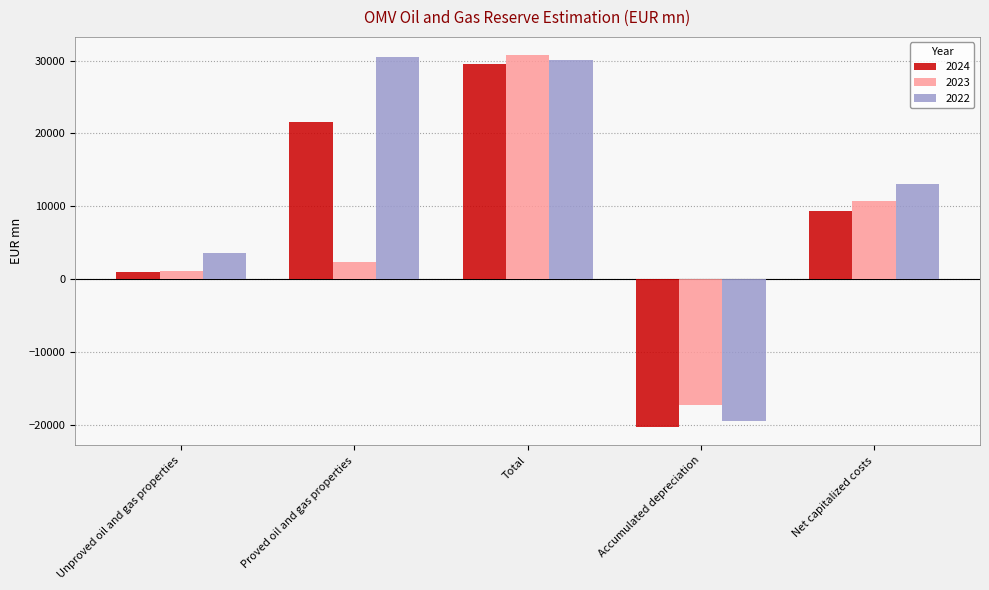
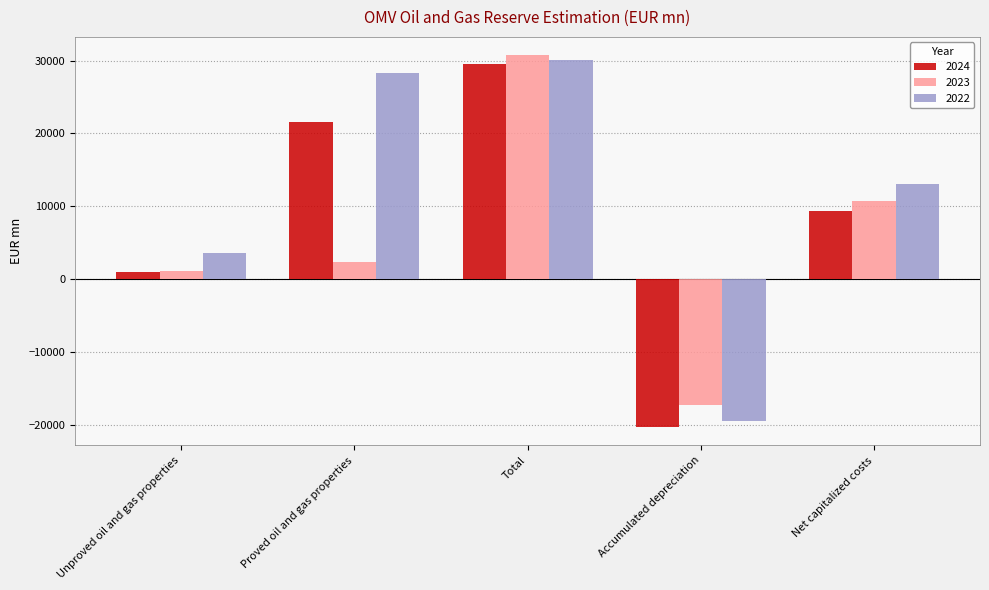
  {
    "2024": {
      "Unproved oil and gas properties": 1000,
      "Proved oil and gas properties": 22000,
      "Total": 30000,
      "Accumulated depreciation": -20000,
      "Net capitalized costs": 9000
    },
    "2023": {
      "Unproved oil and gas properties": 1000,
      "Proved oil and gas properties": 2000,
      "Total": 31000,
      "Accumulated depreciation": -17000,
      "Net capitalized costs": 11000
    },
    "2022": {
      "Unproved oil and gas properties": 4000,
-     "Proved oil and gas properties": 30000,
+     "Proved oil and gas properties": 28000,
      "Total": 30000,
      "Accumulated depreciation": -19000,
      "Net capitalized costs": 13000
    }
  }
